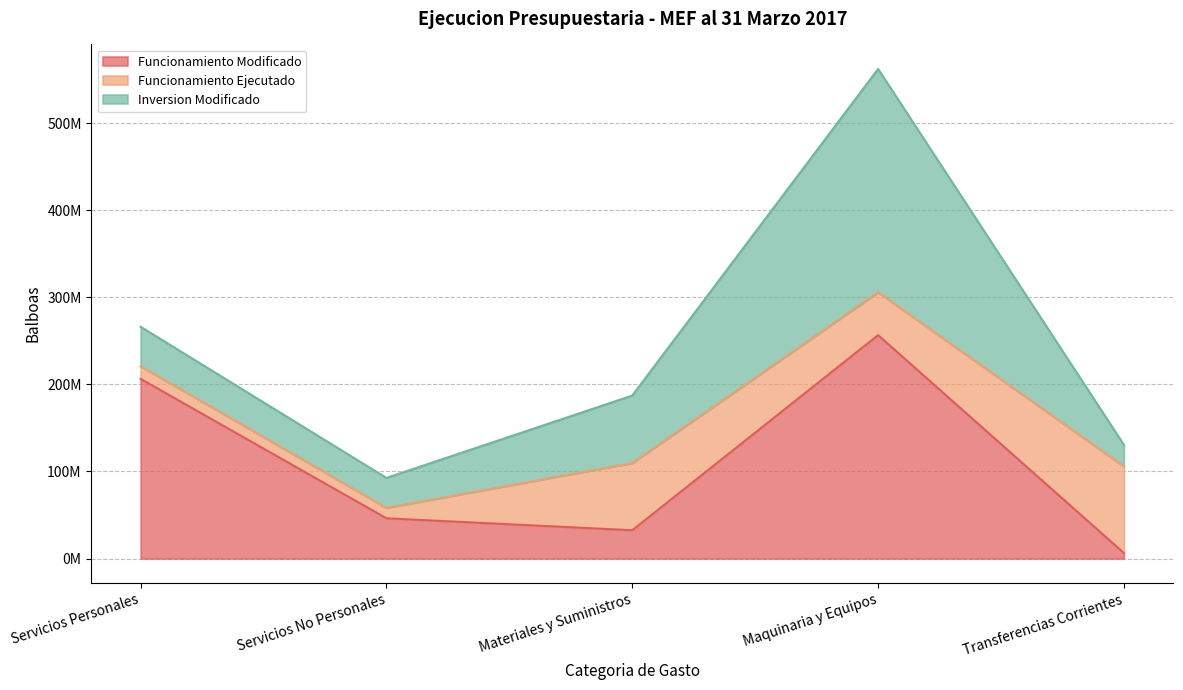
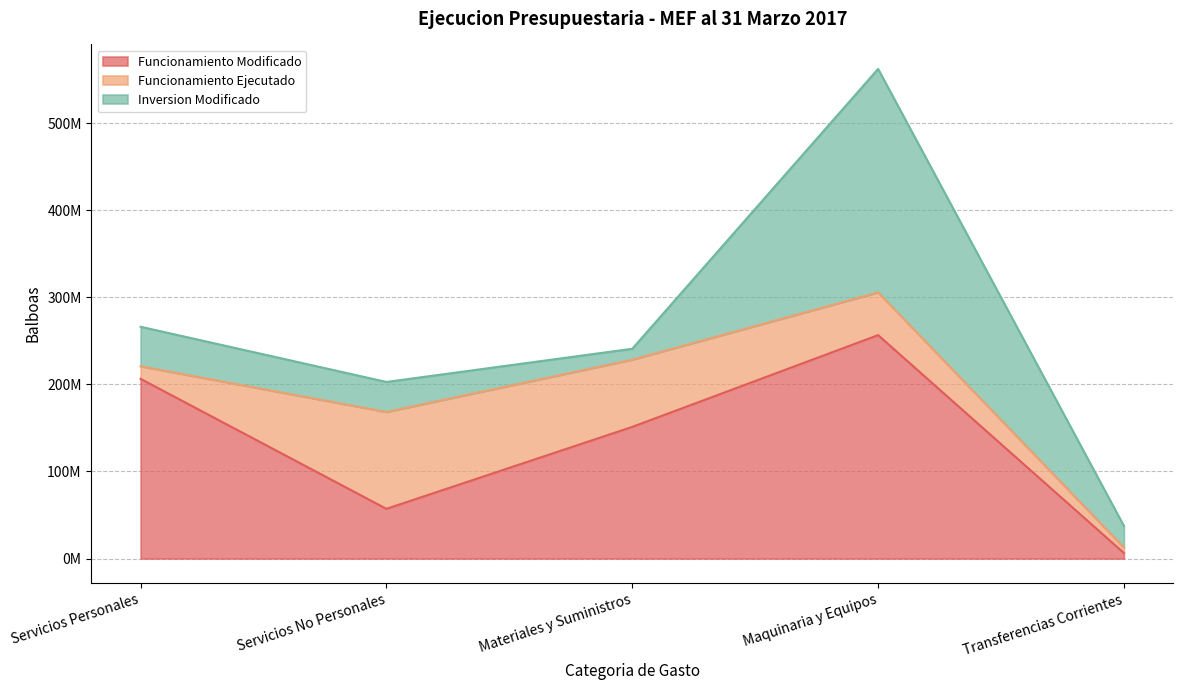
  {
    "Funcionamiento Modificado": {
      "Servicios Personales": 210000000,
-     "Servicios No Personales": 50000000,
-     "Materiales y Suministros": 30000000,
+     "Servicios No Personales": 60000000,
+     "Materiales y Suministros": 150000000,
      "Maquinaria y Equipos": 260000000,
      "Transferencias Corrientes": 10000000
    },
    "Funcionamiento Ejecutado": {
      "Servicios Personales": 10000000,
-     "Servicios No Personales": 10000000,
+     "Servicios No Personales": 110000000,
      "Materiales y Suministros": 80000000,
      "Maquinaria y Equipos": 50000000,
-     "Transferencias Corrientes": 100000000
+     "Transferencias Corrientes": 10000000
    },
    "Inversion Modificado": {
      "Servicios Personales": 50000000,
      "Servicios No Personales": 30000000,
-     "Materiales y Suministros": 80000000,
+     "Materiales y Suministros": 10000000,
      "Maquinaria y Equipos": 260000000,
      "Transferencias Corrientes": 20000000
    }
  }
